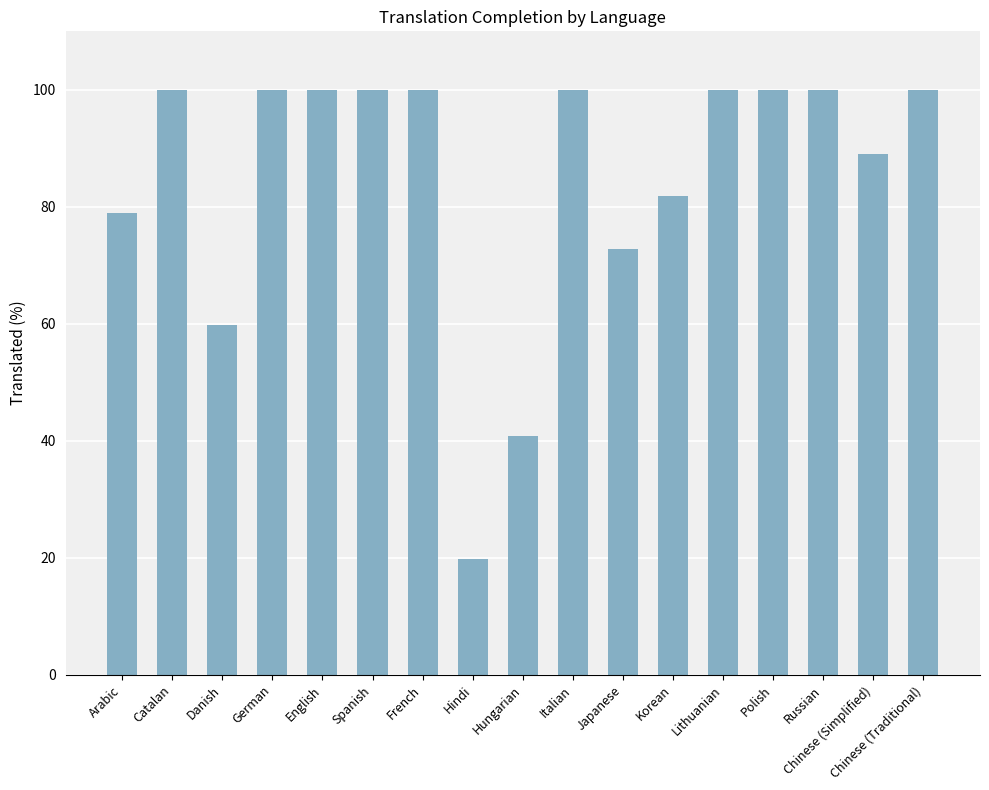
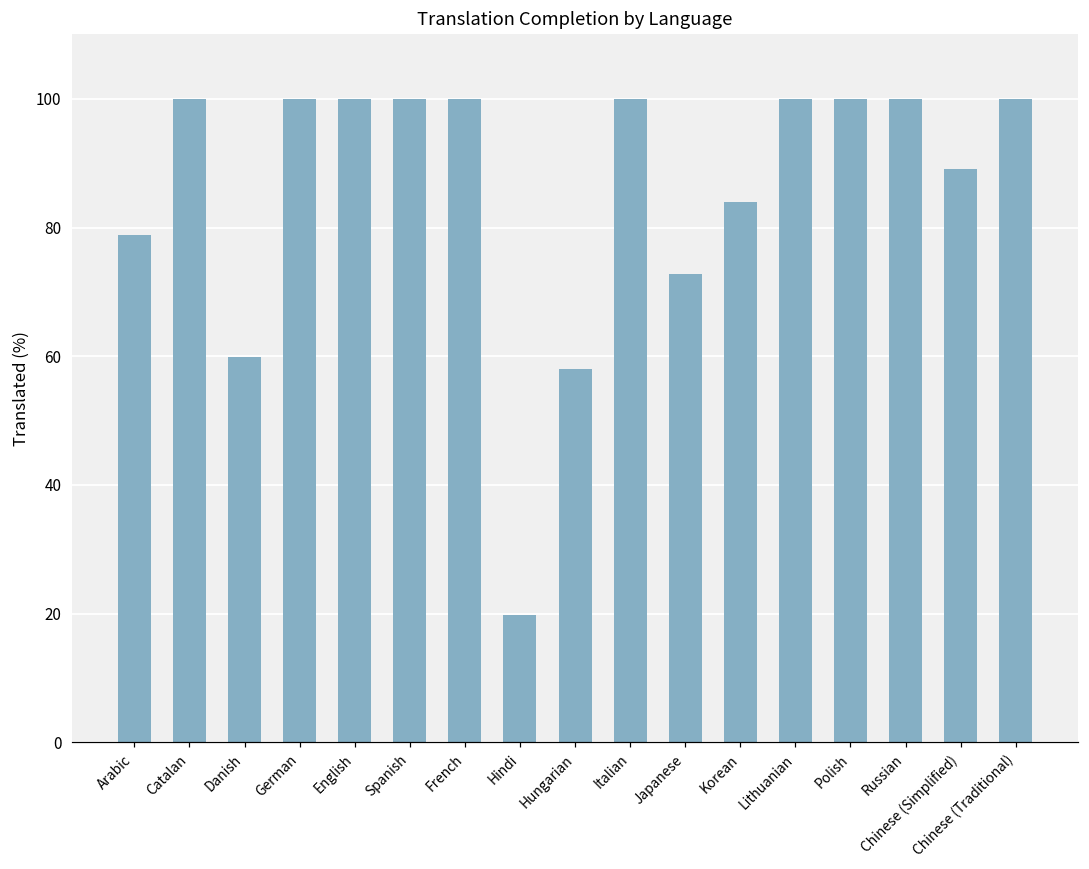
  {
    "Arabic": 79,
    "Catalan": 100,
    "Danish": 60,
    "German": 100,
    "English": 100,
    "Spanish": 100,
    "French": 100,
    "Hindi": 20,
-   "Hungarian": 41,
+   "Hungarian": 58,
    "Italian": 100,
    "Japanese": 73,
-   "Korean": 82,
+   "Korean": 84,
    "Lithuanian": 100,
    "Polish": 100,
    "Russian": 100,
    "Chinese (Simplified)": 89,
    "Chinese (Traditional)": 100
  }
